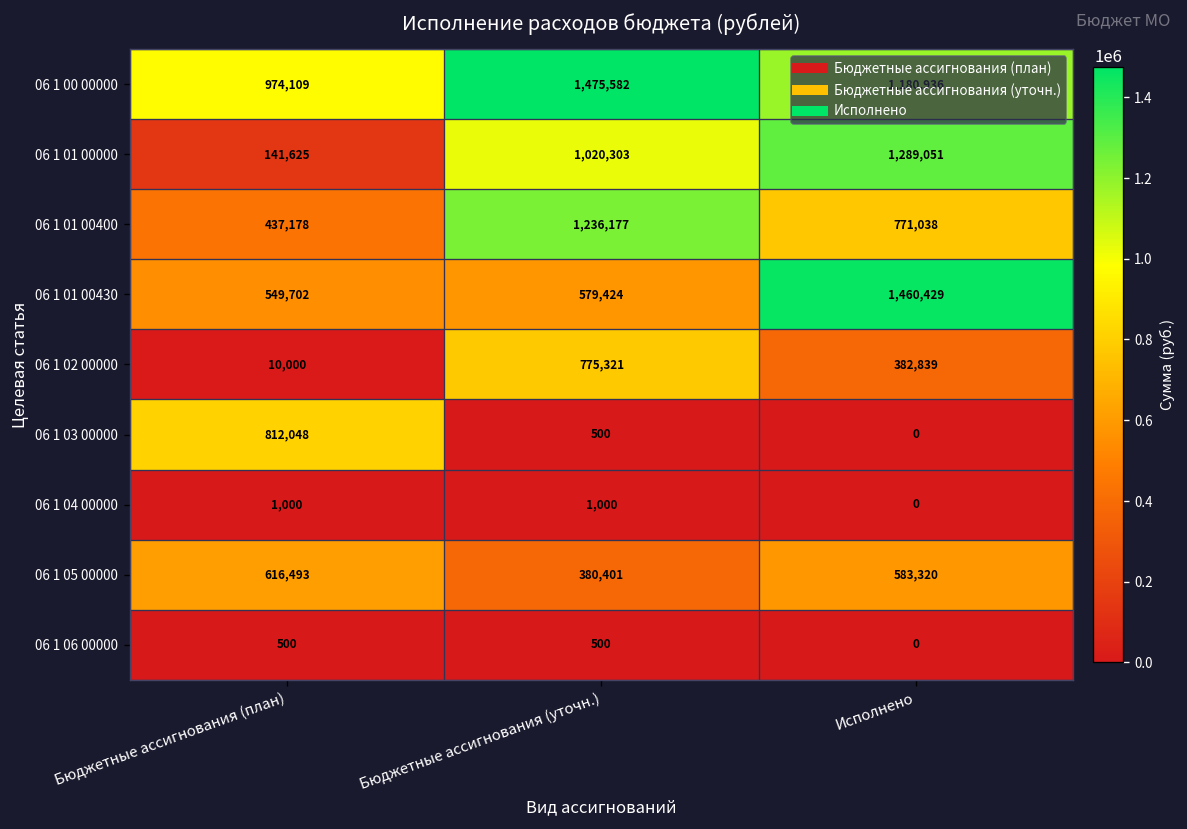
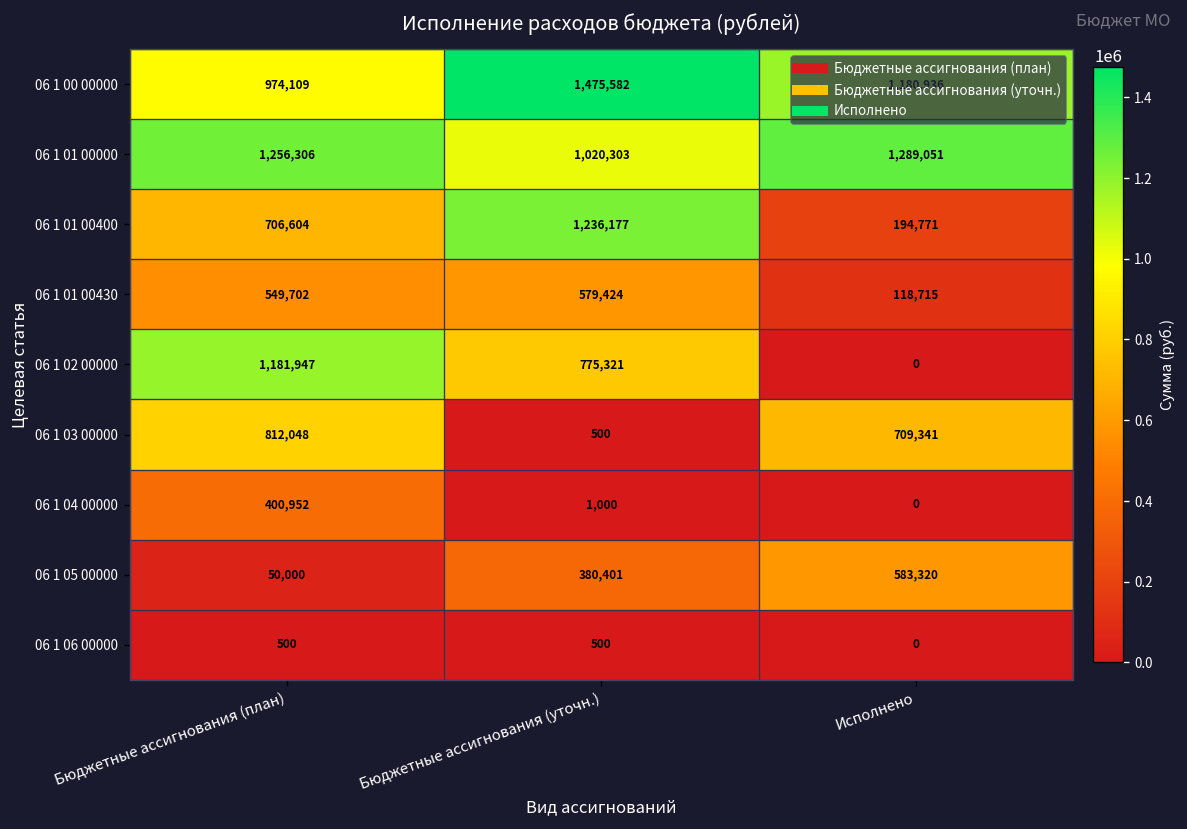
  {
    "06 1 00 00000": {
      "Бюджетные ассигнования (план)": "974,109",
      "Бюджетные ассигнования (уточн.)": "1,475,582"
    },
    "06 1 01 00000": {
-     "Бюджетные ассигнования (план)": "141,625",
+     "Бюджетные ассигнования (план)": "1,256,306",
      "Бюджетные ассигнования (уточн.)": "1,020,303",
      "Исполнено": "1,289,051"
    },
    "06 1 01 00400": {
-     "Бюджетные ассигнования (план)": "437,178",
+     "Бюджетные ассигнования (план)": "706,604",
      "Бюджетные ассигнования (уточн.)": "1,236,177",
-     "Исполнено": "771,038"
+     "Исполнено": "194,771"
    },
    "06 1 01 00430": {
      "Бюджетные ассигнования (план)": "549,702",
      "Бюджетные ассигнования (уточн.)": "579,424",
-     "Исполнено": "1,460,429"
+     "Исполнено": "118,715"
    },
    "06 1 02 00000": {
-     "Бюджетные ассигнования (план)": "10,000",
+     "Бюджетные ассигнования (план)": "1,181,947",
      "Бюджетные ассигнования (уточн.)": "775,321",
-     "Исполнено": "382,839"
+     "Исполнено": "0"
    },
    "06 1 03 00000": {
      "Бюджетные ассигнования (план)": "812,048",
      "Бюджетные ассигнования (уточн.)": "500",
-     "Исполнено": "0"
+     "Исполнено": "709,341"
    },
    "06 1 04 00000": {
-     "Бюджетные ассигнования (план)": "1,000",
+     "Бюджетные ассигнования (план)": "400,952",
      "Бюджетные ассигнования (уточн.)": "1,000",
      "Исполнено": "0"
    },
    "06 1 05 00000": {
-     "Бюджетные ассигнования (план)": "616,493",
+     "Бюджетные ассигнования (план)": "50,000",
      "Бюджетные ассигнования (уточн.)": "380,401",
      "Исполнено": "583,320"
    },
    "06 1 06 00000": {
      "Бюджетные ассигнования (план)": "500",
      "Бюджетные ассигнования (уточн.)": "500",
      "Исполнено": "0"
    }
  }
